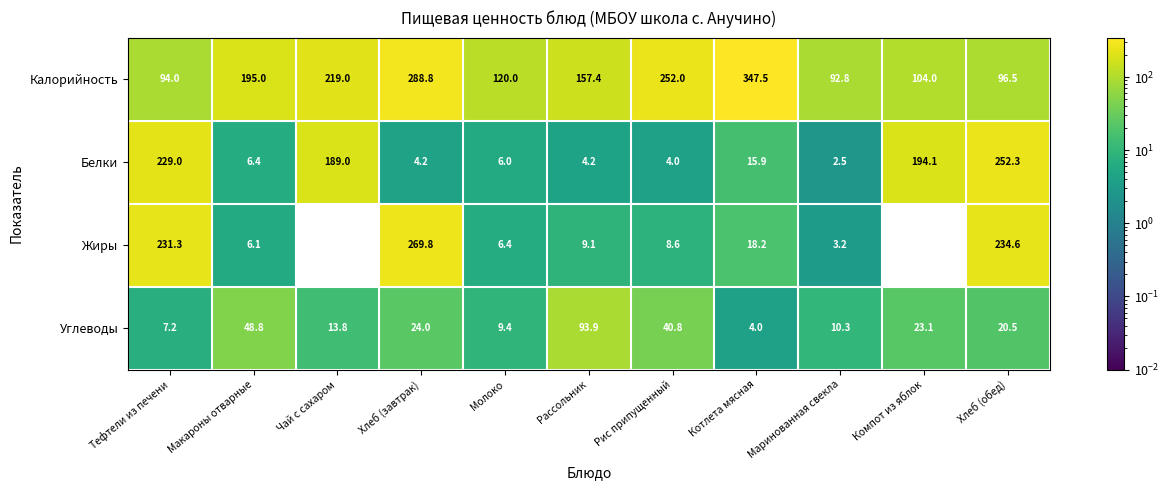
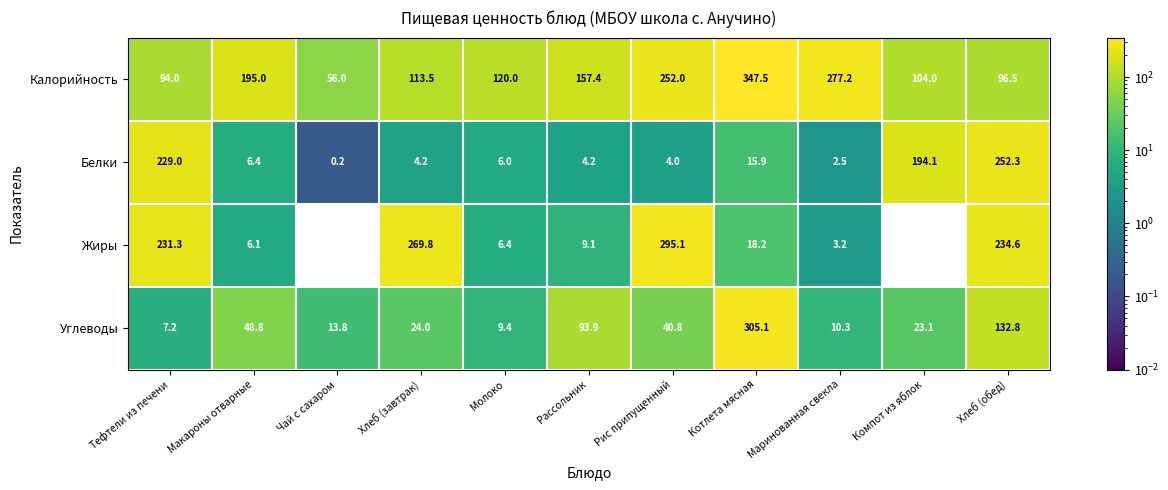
  {
    "Калорийность": {
      "Тефтели из печени": 94.0,
      "Макароны отварные": 195.0,
-     "Чай с сахаром": 219.0,
-     "Хлеб (завтрак)": 288.8,
+     "Чай с сахаром": 56.0,
+     "Хлеб (завтрак)": 113.5,
      "Молоко": 120.0,
      "Рассольник": 157.4,
      "Рис припущенный": 252.0,
      "Котлета мясная": 347.5,
-     "Маринованная свекла": 92.8,
+     "Маринованная свекла": 277.2,
      "Компот из яблок": 104.0,
      "Хлеб (обед)": 96.5
    },
    "Белки": {
      "Тефтели из печени": 229.0,
      "Макароны отварные": 6.4,
-     "Чай с сахаром": 189.0,
+     "Чай с сахаром": 0.2,
      "Хлеб (завтрак)": 4.2,
      "Молоко": 6.0,
      "Рассольник": 4.2,
      "Рис припущенный": 4.0,
      "Котлета мясная": 15.9,
      "Маринованная свекла": 2.5,
      "Компот из яблок": 194.1,
      "Хлеб (обед)": 252.3
    },
    "Жиры": {
      "Тефтели из печени": 231.3,
      "Макароны отварные": 6.1,
      "Хлеб (завтрак)": 269.8,
      "Молоко": 6.4,
      "Рассольник": 9.1,
-     "Рис припущенный": 8.6,
+     "Рис припущенный": 295.1,
      "Котлета мясная": 18.2,
      "Маринованная свекла": 3.2,
      "Хлеб (обед)": 234.6
    },
    "Углеводы": {
      "Тефтели из печени": 7.2,
      "Макароны отварные": 48.8,
      "Чай с сахаром": 13.8,
      "Хлеб (завтрак)": 24.0,
      "Молоко": 9.4,
      "Рассольник": 93.9,
      "Рис припущенный": 40.8,
-     "Котлета мясная": 4.0,
+     "Котлета мясная": 305.1,
      "Маринованная свекла": 10.3,
      "Компот из яблок": 23.1,
-     "Хлеб (обед)": 20.5
+     "Хлеб (обед)": 132.8
    }
  }
